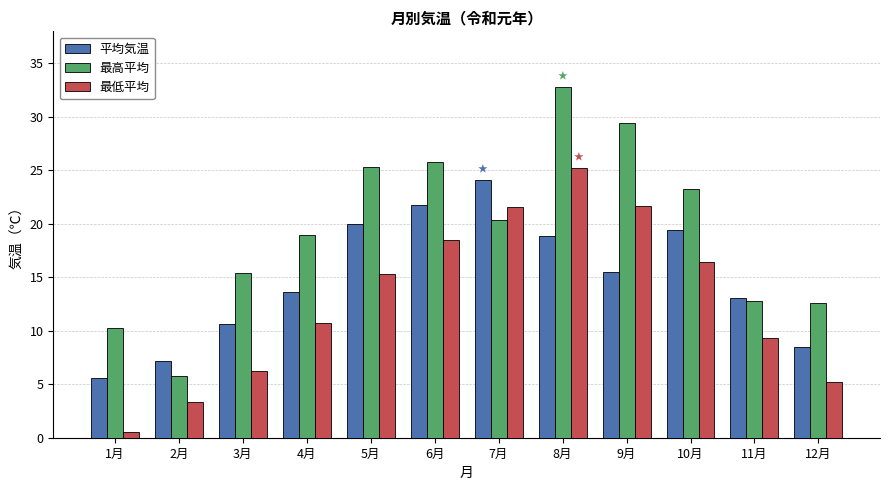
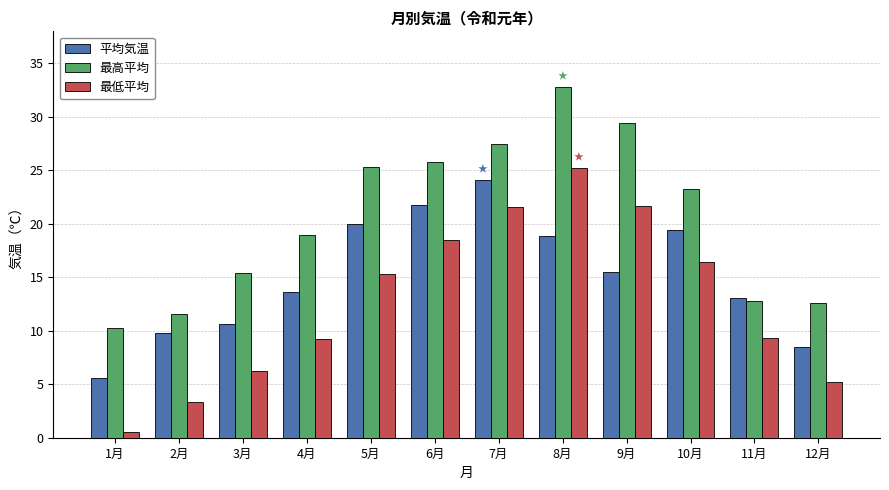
  {
    "平均気温": {
      "1月": 5.6,
-     "2月": 7.2,
+     "2月": 9.8,
      "3月": 10.6,
      "4月": 13.6,
      "5月": 20.0,
      "6月": 21.8,
      "7月": 24.1,
      "8月": 18.9,
      "9月": 15.5,
      "10月": 19.4,
      "11月": 13.1,
      "12月": 8.5
    },
    "最高平均": {
      "1月": 10.3,
-     "2月": 5.8,
+     "2月": 11.6,
      "3月": 15.4,
      "4月": 19.0,
      "5月": 25.3,
      "6月": 25.8,
-     "7月": 20.4,
+     "7月": 27.5,
      "8月": 32.8,
      "9月": 29.4,
      "10月": 23.3,
      "11月": 12.8,
      "12月": 12.6
    },
    "最低平均": {
      "1月": 0.5,
      "2月": 3.3,
      "3月": 6.2,
-     "4月": 10.7,
+     "4月": 9.2,
      "5月": 15.3,
      "6月": 18.5,
      "7月": 21.6,
      "8月": 25.2,
      "9月": 21.7,
      "10月": 16.4,
      "11月": 9.3,
      "12月": 5.2
    }
  }
